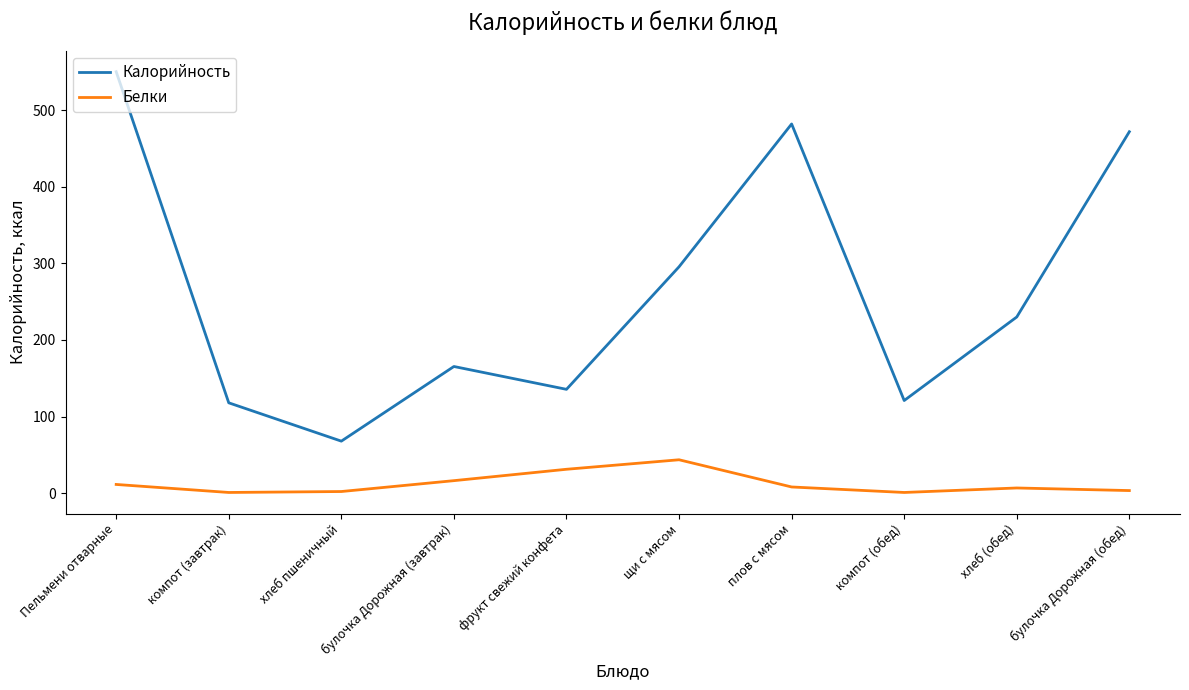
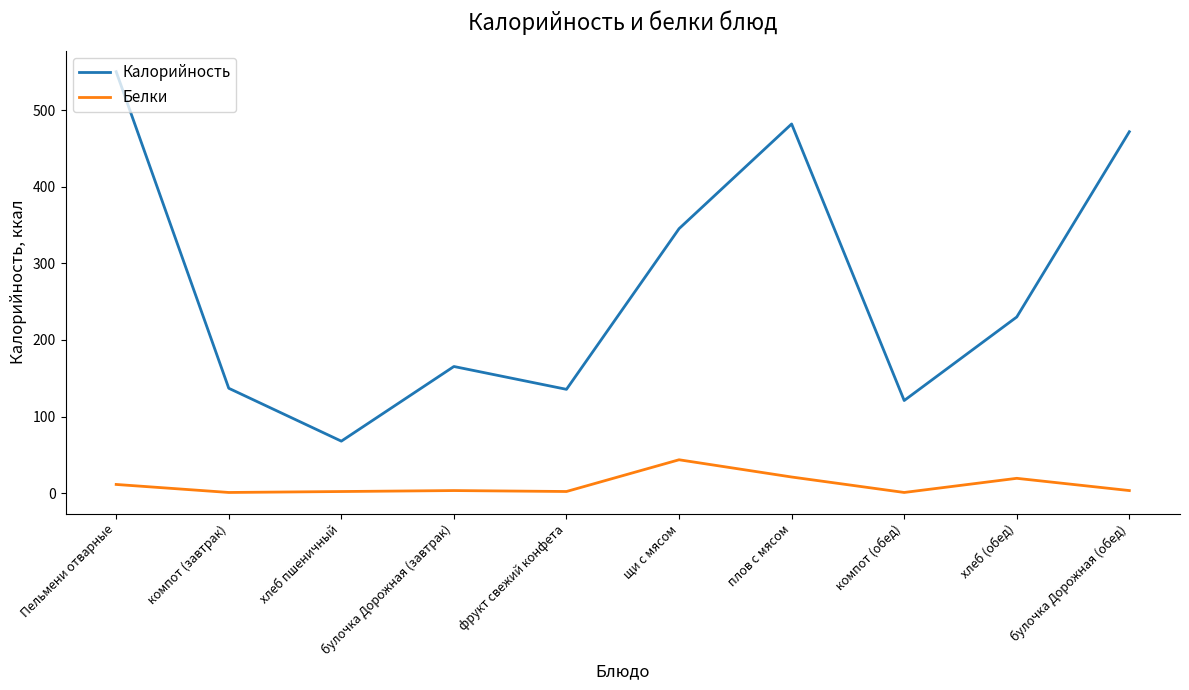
  {
    "Калорийность": {
-     "компот (завтрак)": 120,
+     "компот (завтрак)": 140,
      "хлеб пшеничный": 70,
      "булочка Дорожная (завтрак)": 170,
      "фрукт свежий конфета": 140,
-     "щи с мясом": 300,
+     "щи с мясом": 350,
      "плов с мясом": 480,
      "компот (обед)": 120,
      "хлеб (обед)": 230,
      "булочка Дорожная (обед)": 470
    },
    "Белки": {
      "Пельмени отварные": 10,
      "компот (завтрак)": 0,
      "хлеб пшеничный": 0,
-     "булочка Дорожная (завтрак)": 20,
-     "фрукт свежий конфета": 30,
+     "булочка Дорожная (завтрак)": 0,
+     "фрукт свежий конфета": 0,
      "щи с мясом": 40,
-     "плов с мясом": 10,
+     "плов с мясом": 20,
      "компот (обед)": 0,
-     "хлеб (обед)": 10,
+     "хлеб (обед)": 20,
      "булочка Дорожная (обед)": 0
    }
  }
